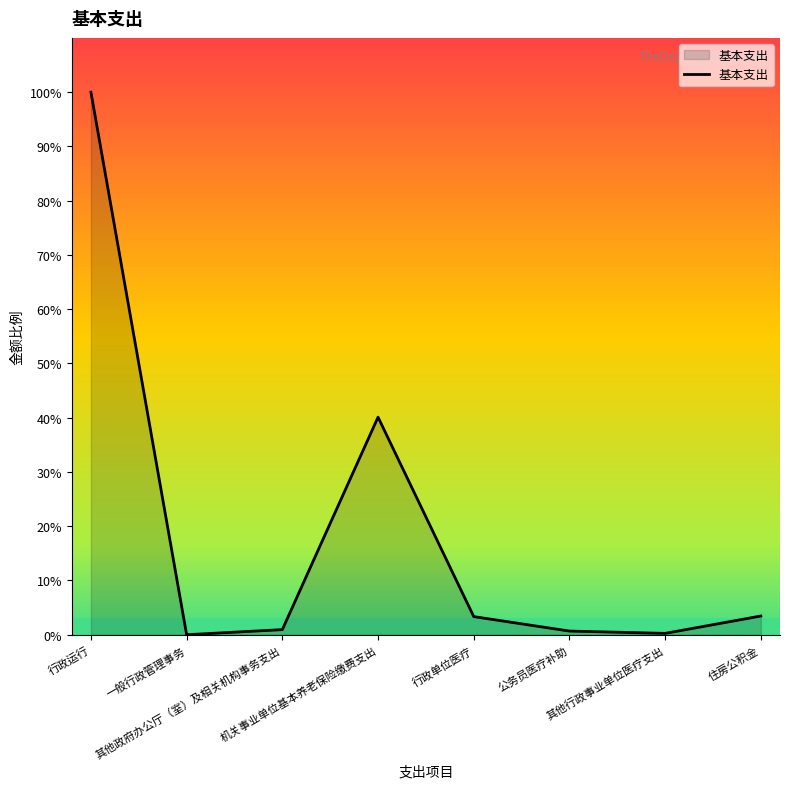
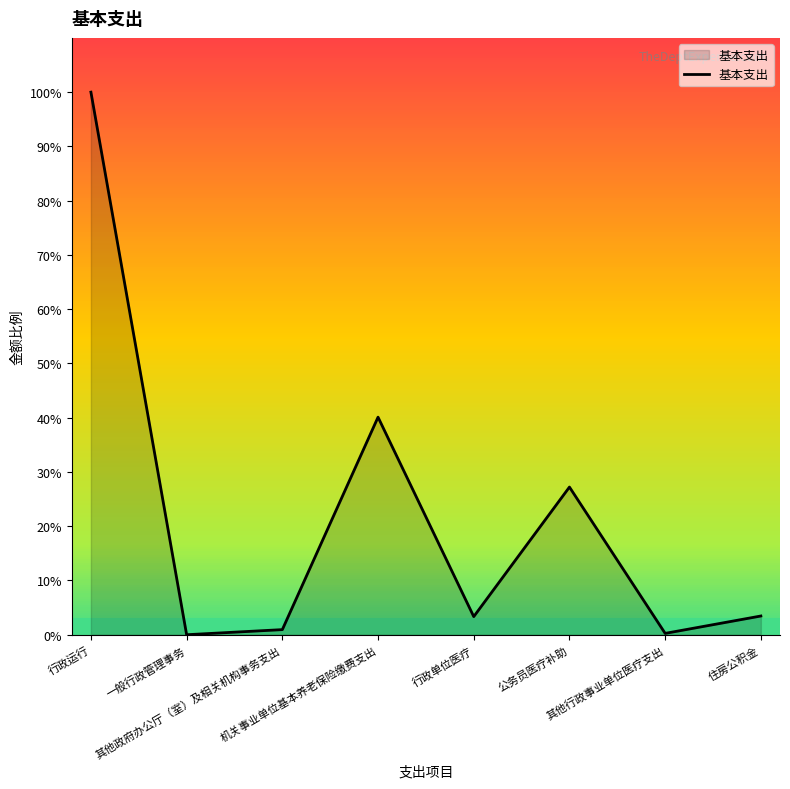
  {
    "行政运行": "100%",
    "一般行政管理事务": "0%",
    "其他政府办公厅（室）及相关机构事务支出": "1%",
    "机关事业单位基本养老保险缴费支出": "40%",
    "行政单位医疗": "3%",
-   "公务员医疗补助": "1%",
+   "公务员医疗补助": "27%",
    "其他行政事业单位医疗支出": "0%",
    "住房公积金": "3%"
  }
